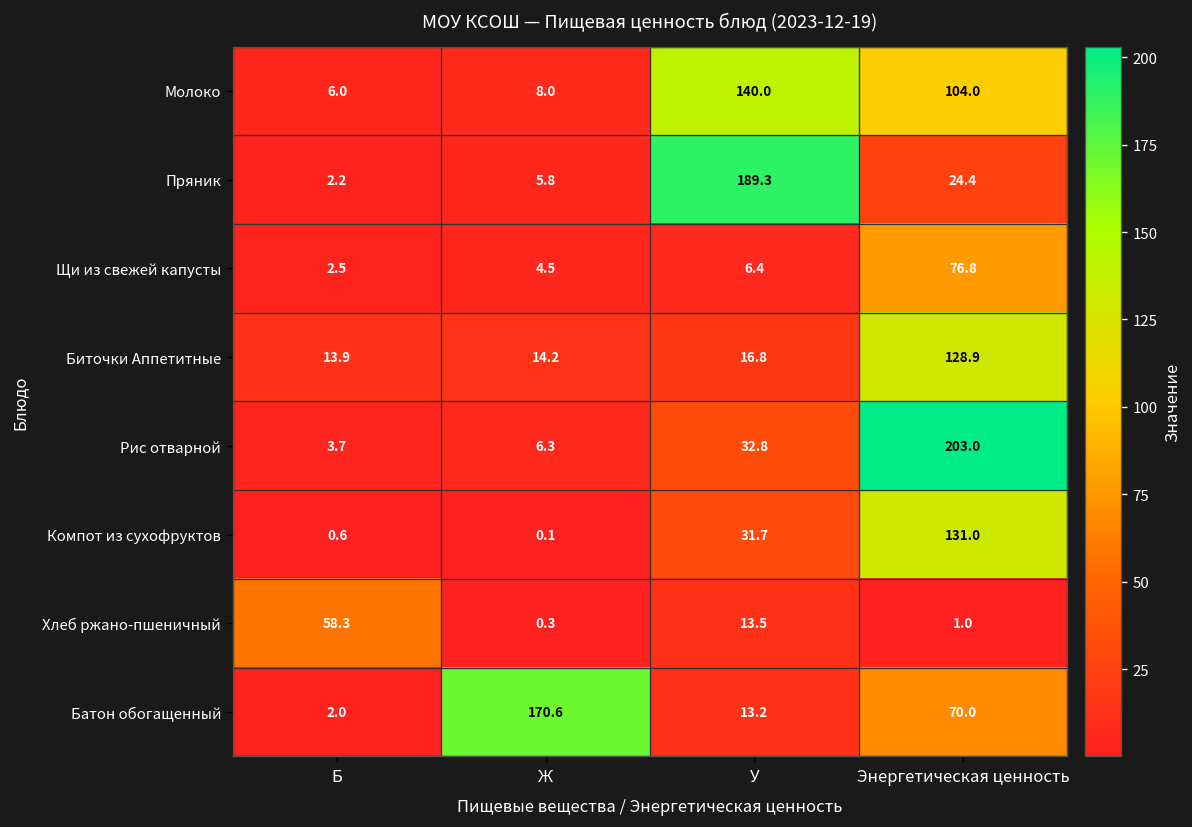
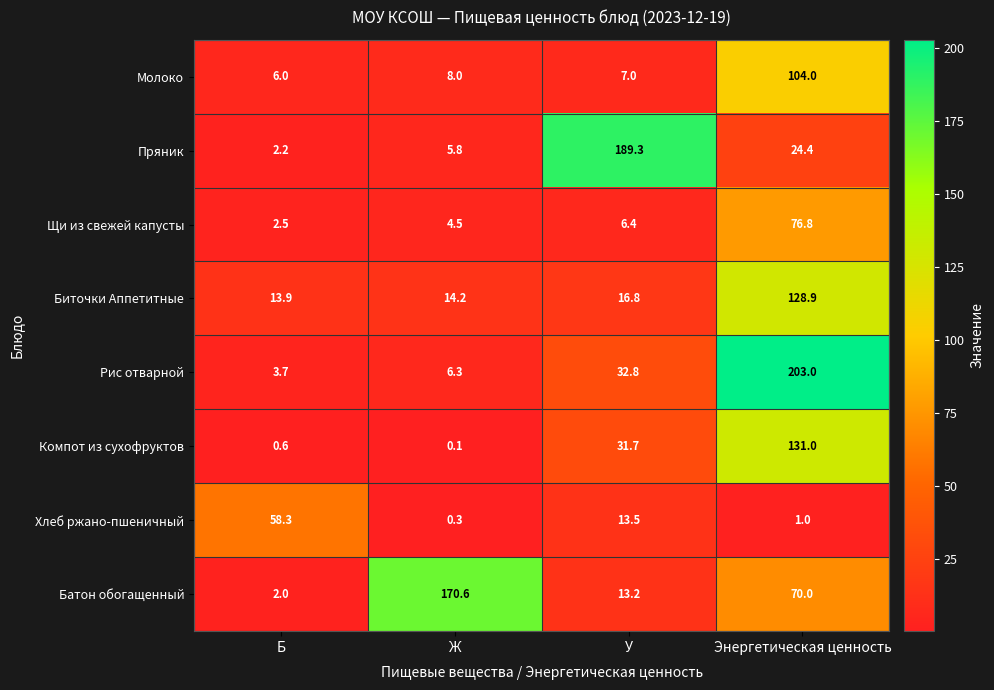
  {
    "Молоко": {
      "Б": 6.0,
      "Ж": 8.0,
-     "У": 140.0,
+     "У": 7.0,
      "Энергетическая ценность": 104.0
    },
    "Пряник": {
      "Б": 2.2,
      "Ж": 5.8,
      "У": 189.3,
      "Энергетическая ценность": 24.4
    },
    "Щи из свежей капусты": {
      "Б": 2.5,
      "Ж": 4.5,
      "У": 6.4,
      "Энергетическая ценность": 76.8
    },
    "Биточки Аппетитные": {
      "Б": 13.9,
      "Ж": 14.2,
      "У": 16.8,
      "Энергетическая ценность": 128.9
    },
    "Рис отварной": {
      "Б": 3.7,
      "Ж": 6.3,
      "У": 32.8,
      "Энергетическая ценность": 203.0
    },
    "Компот из сухофруктов": {
      "Б": 0.6,
      "Ж": 0.1,
      "У": 31.7,
      "Энергетическая ценность": 131.0
    },
    "Хлеб ржано-пшеничный": {
      "Б": 58.3,
      "Ж": 0.3,
      "У": 13.5,
      "Энергетическая ценность": 1.0
    },
    "Батон обогащенный": {
      "Б": 2.0,
      "Ж": 170.6,
      "У": 13.2,
      "Энергетическая ценность": 70.0
    }
  }
